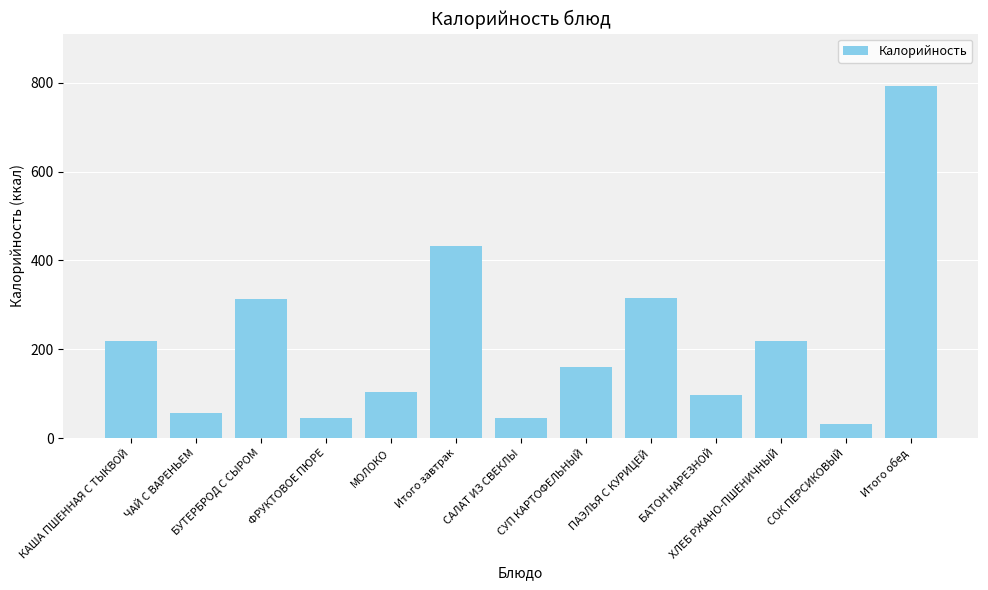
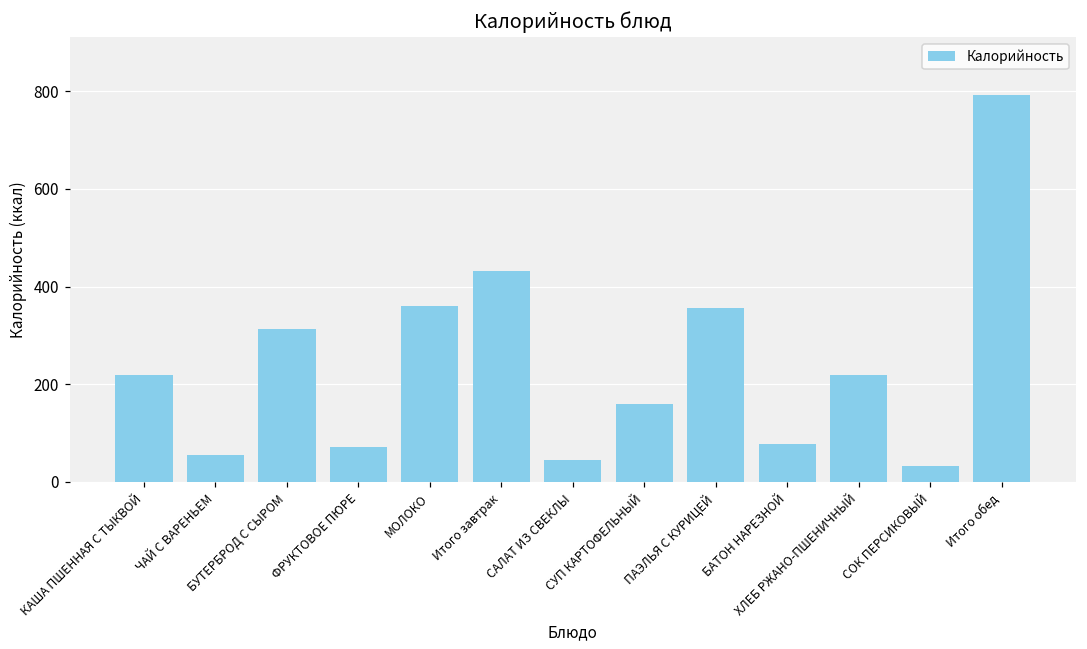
  {
    "КАША ПШЕННАЯ С ТЫКВОЙ": 220,
    "ЧАЙ С ВАРЕНЬЕМ": 60,
    "БУТЕРБРОД С СЫРОМ": 310,
-   "ФРУКТОВОЕ ПЮРЕ": 50,
-   "МОЛОКО": 100,
+   "ФРУКТОВОЕ ПЮРЕ": 70,
+   "МОЛОКО": 360,
    "Итого завтрак": 430,
    "САЛАТ ИЗ СВЕКЛЫ": 50,
    "СУП КАРТОФЕЛЬНЫЙ": 160,
-   "ПАЭЛЬЯ С КУРИЦЕЙ": 310,
-   "БАТОН НАРЕЗНОЙ": 100,
+   "ПАЭЛЬЯ С КУРИЦЕЙ": 360,
+   "БАТОН НАРЕЗНОЙ": 80,
    "ХЛЕБ РЖАНО-ПШЕНИЧНЫЙ": 220,
    "СОК ПЕРСИКОВЫЙ": 30,
    "Итого обед": 790
  }
